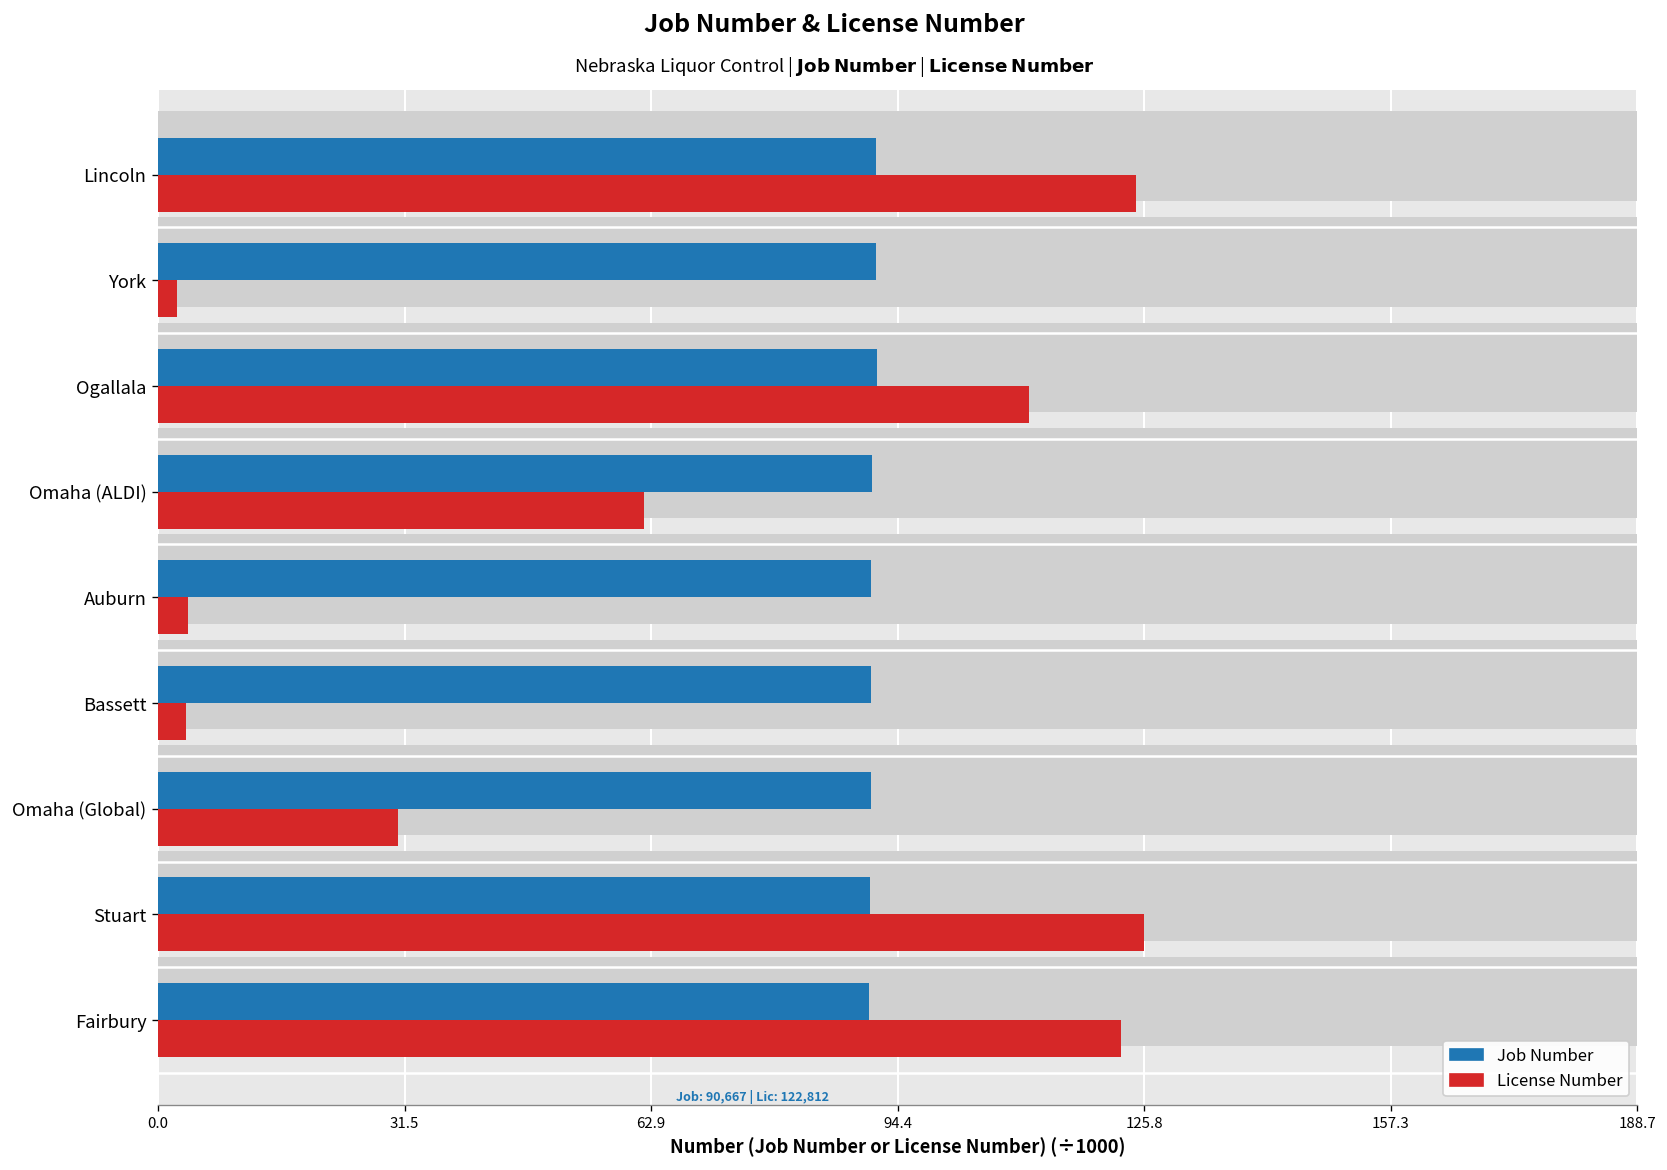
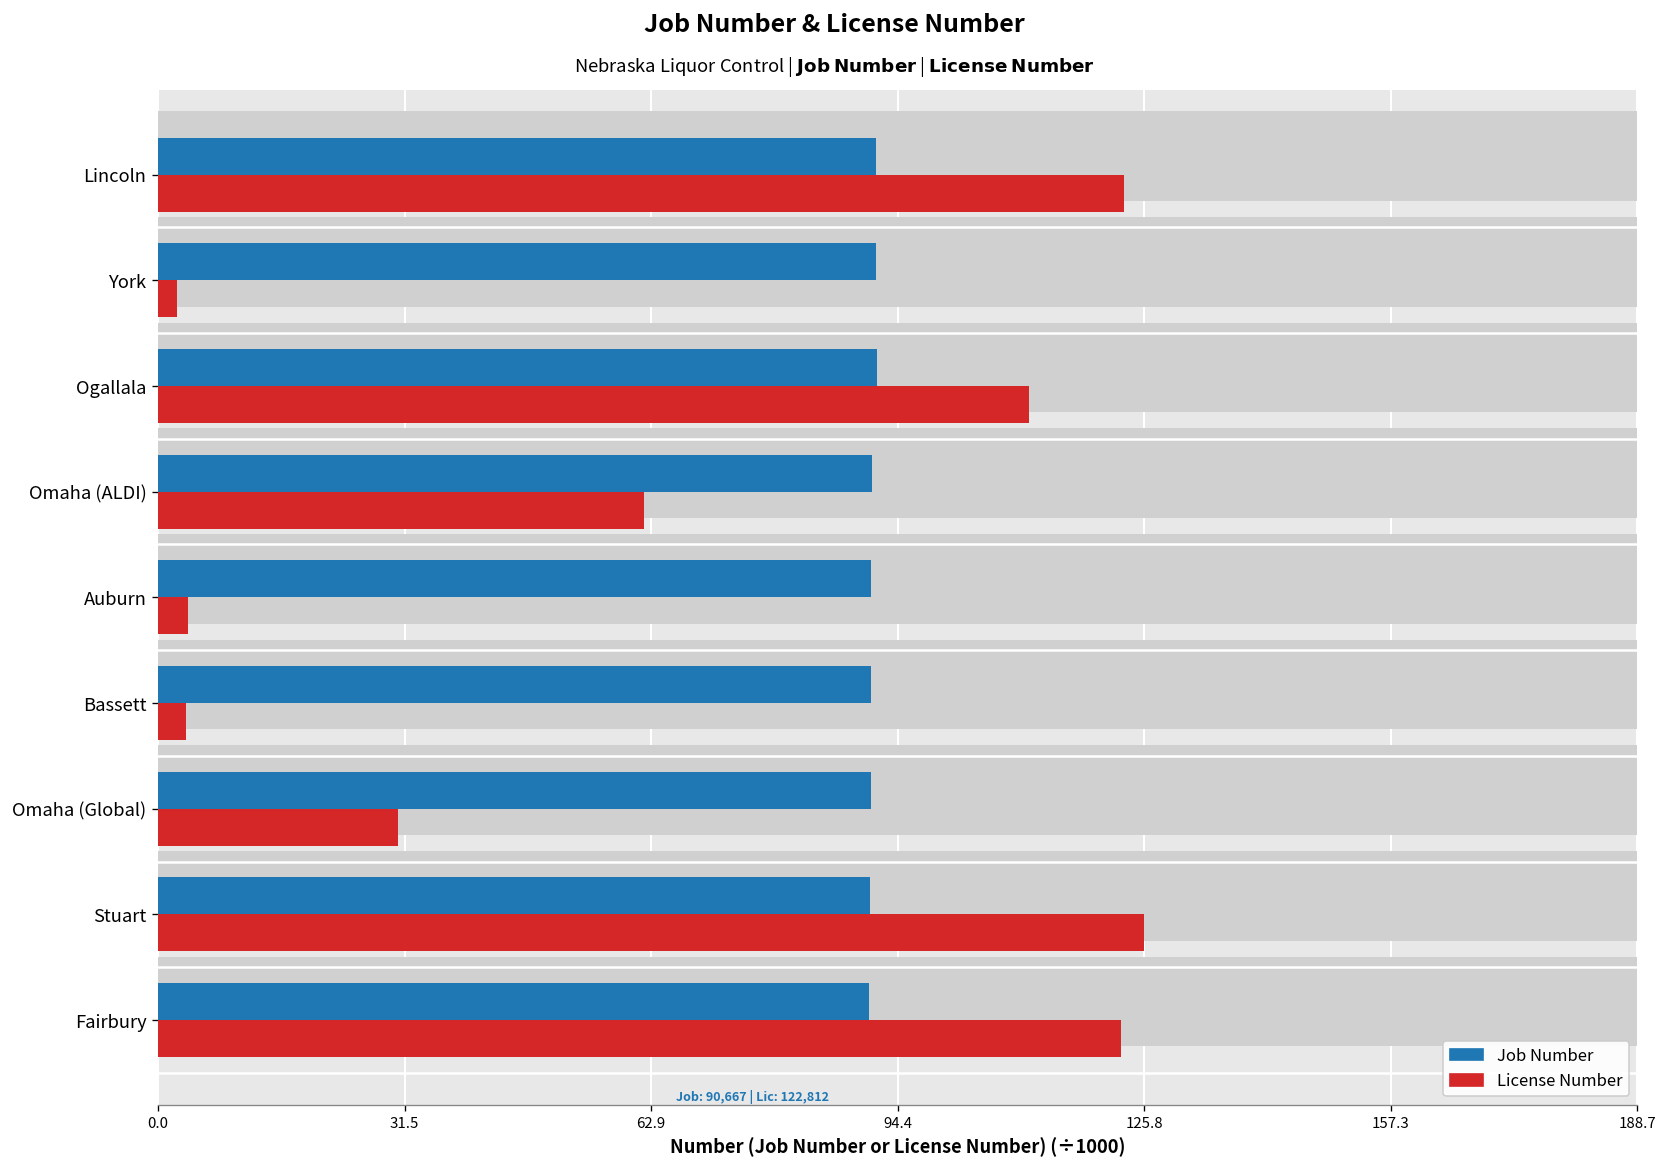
  {
    "License Number": {
-     "Lincoln": 125
+     "Lincoln": 123
    }
  }
